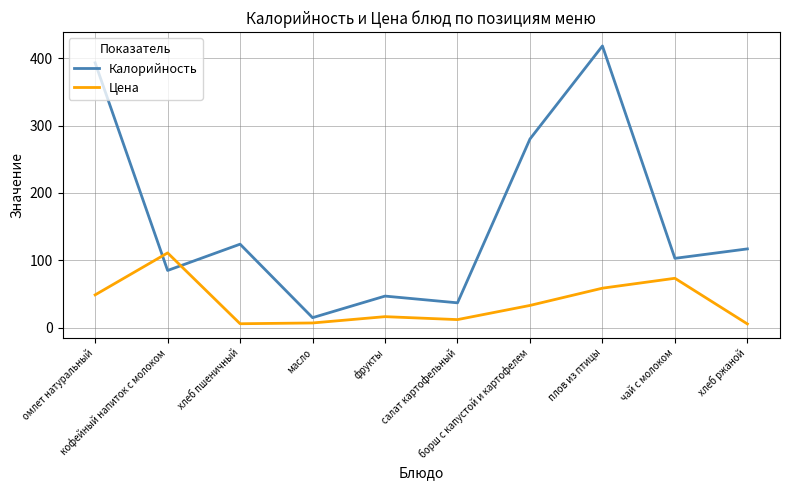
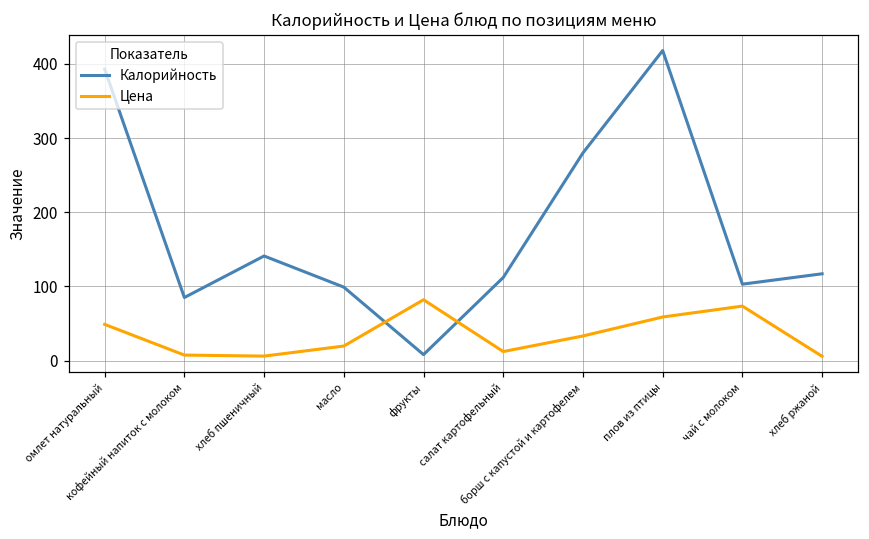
  {
    "Калорийность": {
      "кофейный напиток с молоком": 90,
-     "хлеб пшеничный": 120,
-     "масло": 20,
-     "фрукты": 50,
-     "салат картофельный": 40,
+     "хлеб пшеничный": 140,
+     "масло": 100,
+     "фрукты": 10,
+     "салат картофельный": 110,
      "борш с капустой и картофелем": 280,
      "плов из птицы": 420,
      "чай с молоком": 100,
      "хлеб ржаной": 120
    },
    "Цена": {
      "омлет натуральный": 50,
-     "кофейный напиток с молоком": 110,
+     "кофейный напиток с молоком": 10,
      "хлеб пшеничный": 10,
-     "масло": 10,
-     "фрукты": 20,
+     "масло": 20,
+     "фрукты": 80,
      "салат картофельный": 10,
      "борш с капустой и картофелем": 30,
      "плов из птицы": 60,
      "чай с молоком": 70,
      "хлеб ржаной": 10
    }
  }
